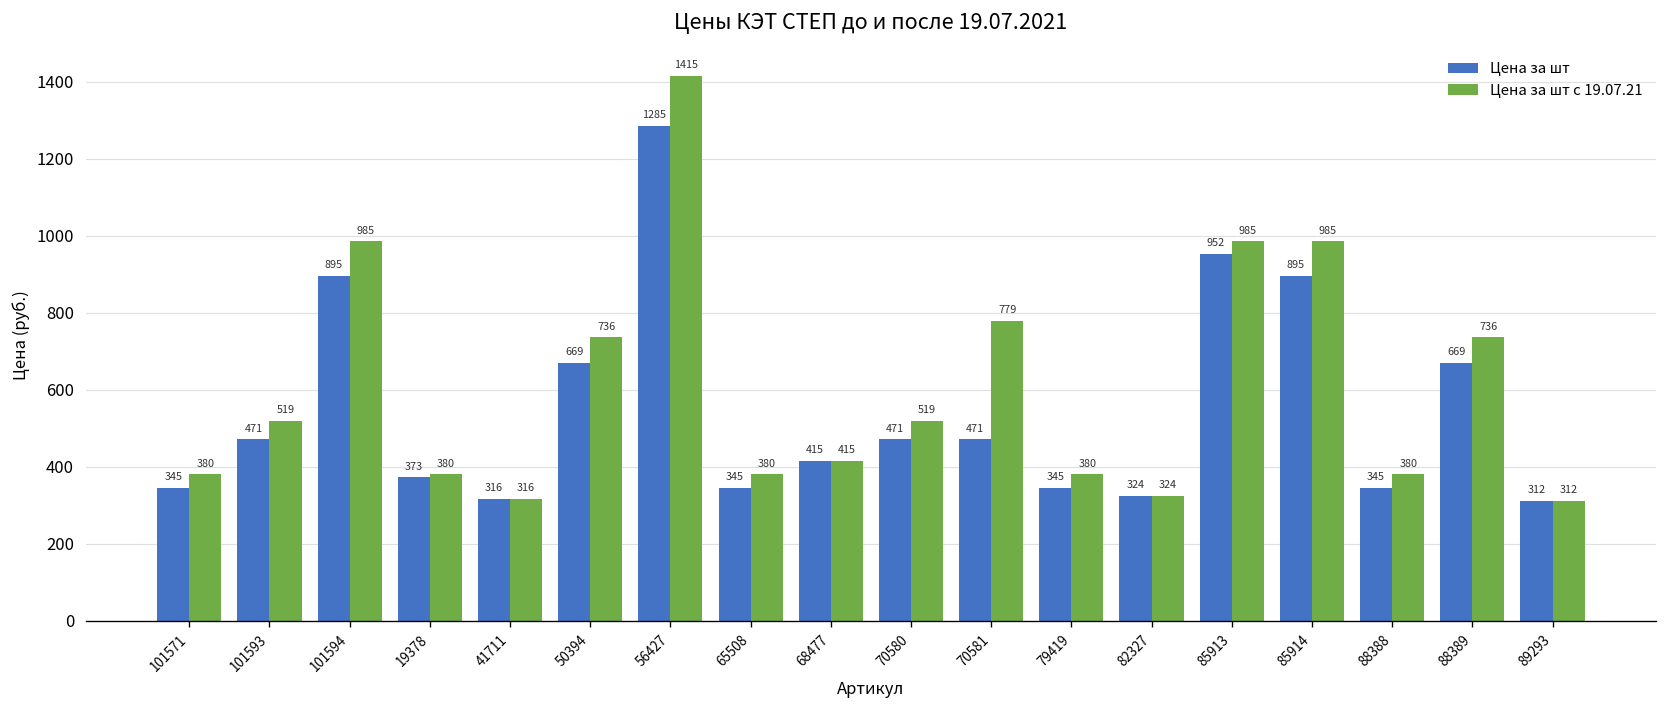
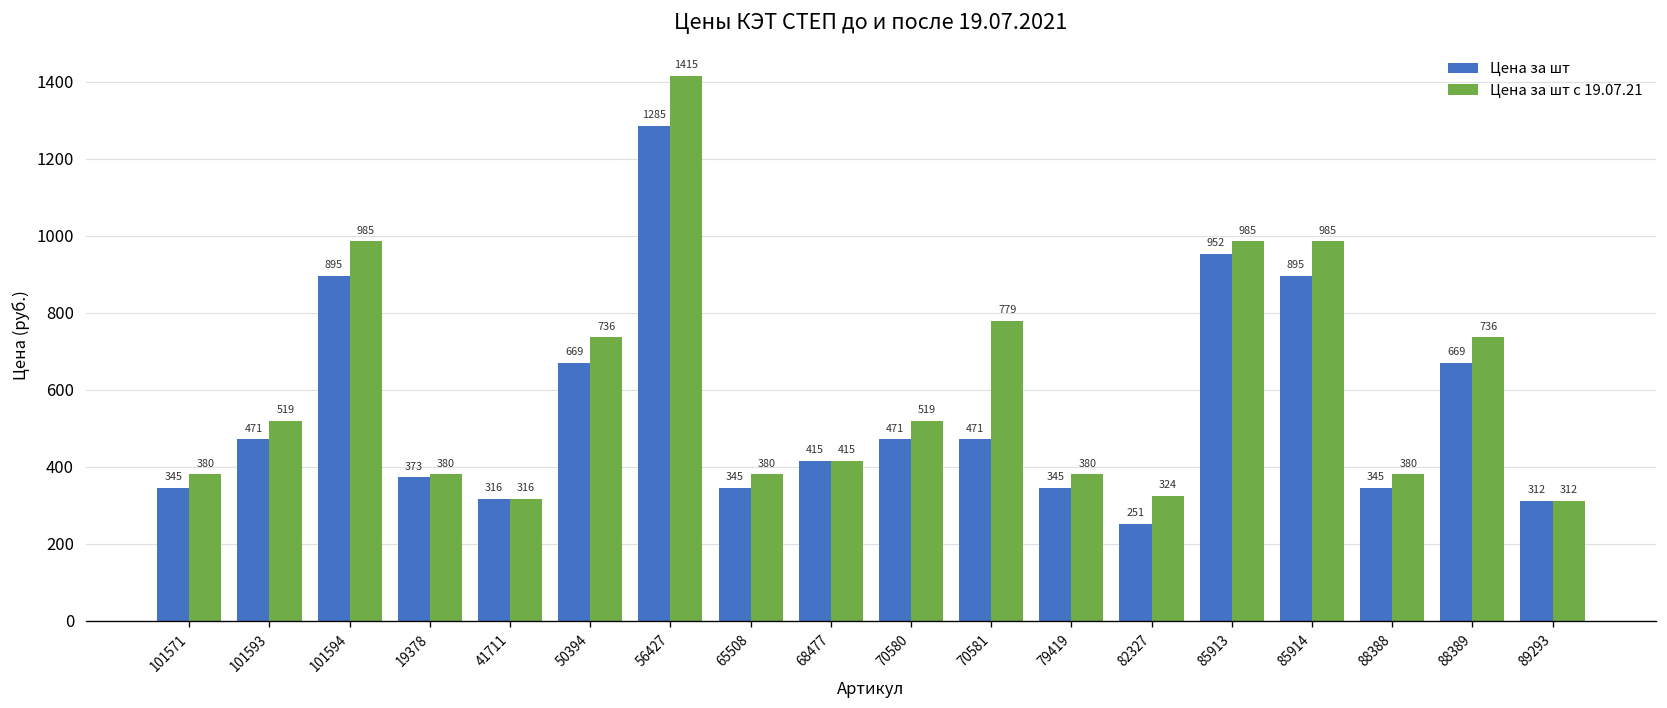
  {
    "Цена за шт": {
      "19378": 373,
      "68477": 415,
-     "82327": 324,
+     "82327": 251,
      "85913": 952
    },
    "Цена за шт с 19.07.21": {
      "101593": 519,
      "56427": 1415,
      "68477": 415,
      "70580": 519,
      "70581": 779,
      "82327": 324
    }
  }
